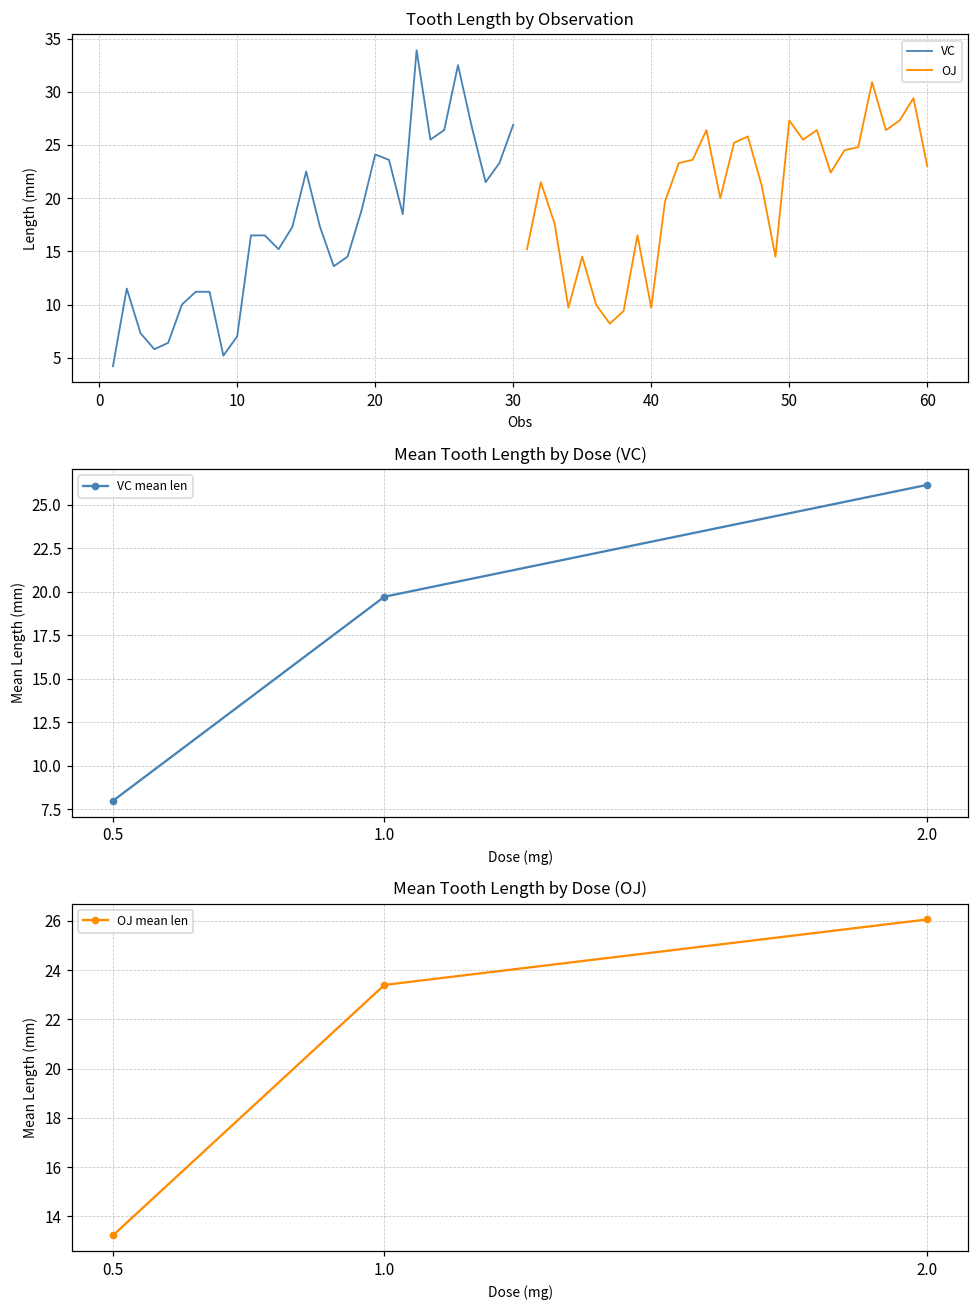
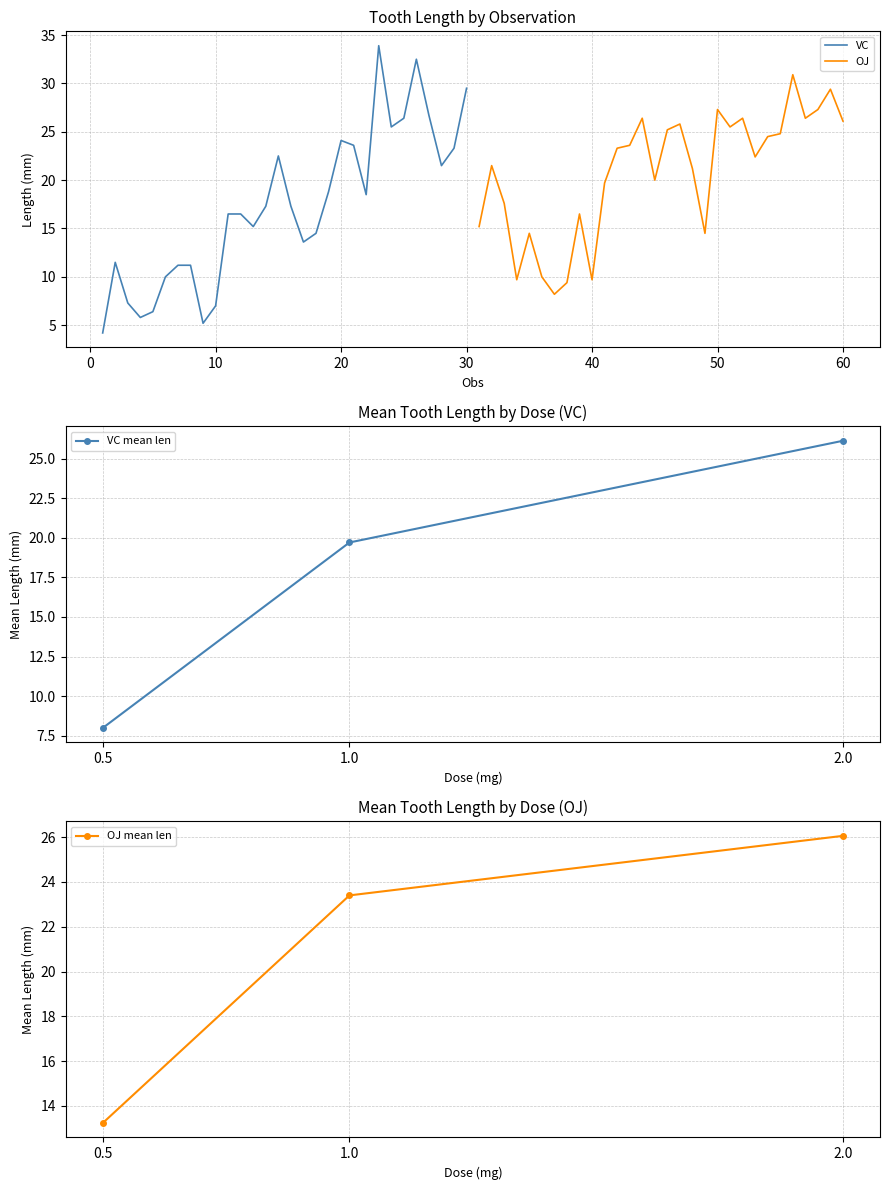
  {
    "Tooth Length by Observation": {
      "VC": {
        "10": 7,
        "20": 24,
-       "30": 27
+       "30": 30
      },
      "OJ": {
        "40": 10,
        "50": 27,
-       "60": 23
+       "60": 26
      }
    },
    "Mean Tooth Length by Dose (VC)": {
      "0.5": 8.0,
      "1.0": 19.7,
      "2.0": 26.1
    },
    "Mean Tooth Length by Dose (OJ)": {
      "0.5": 13.2,
      "1.0": 23.4,
      "2.0": 26.1
    }
  }
